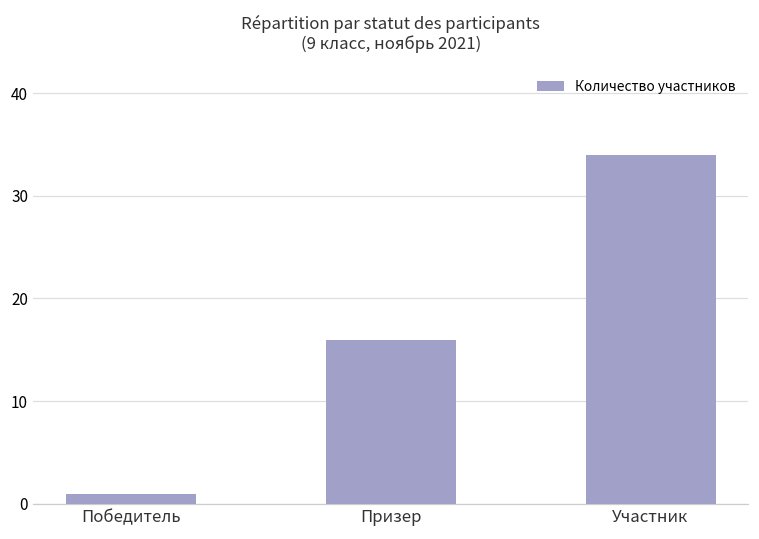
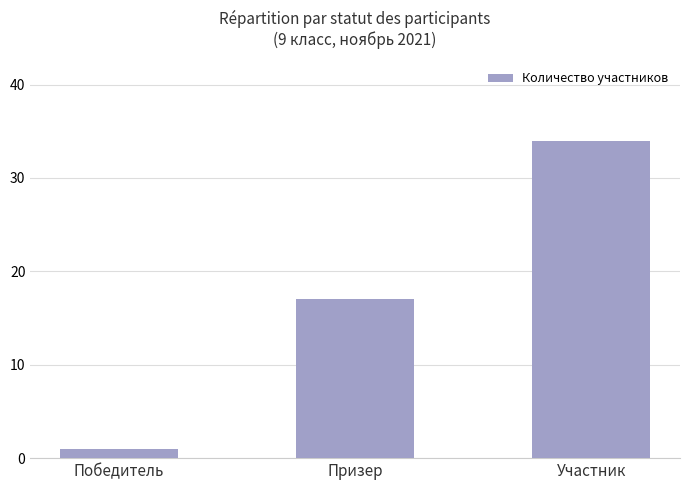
  {
    "Победитель": 1,
-   "Призер": 16,
+   "Призер": 17,
    "Участник": 34
  }
